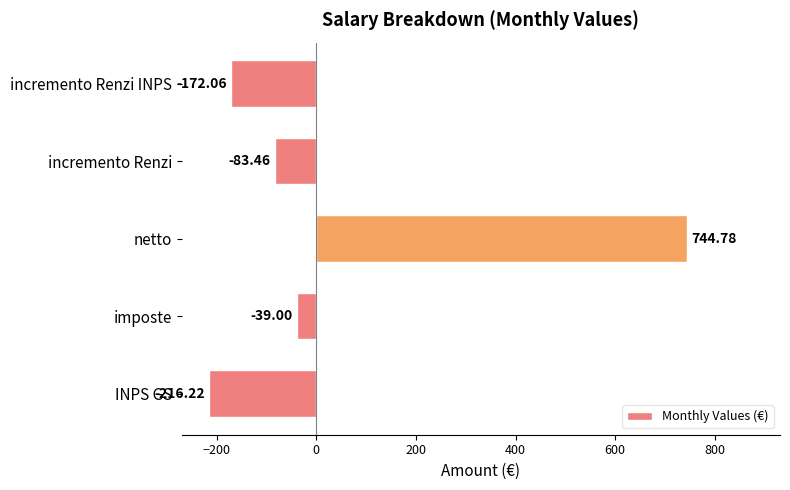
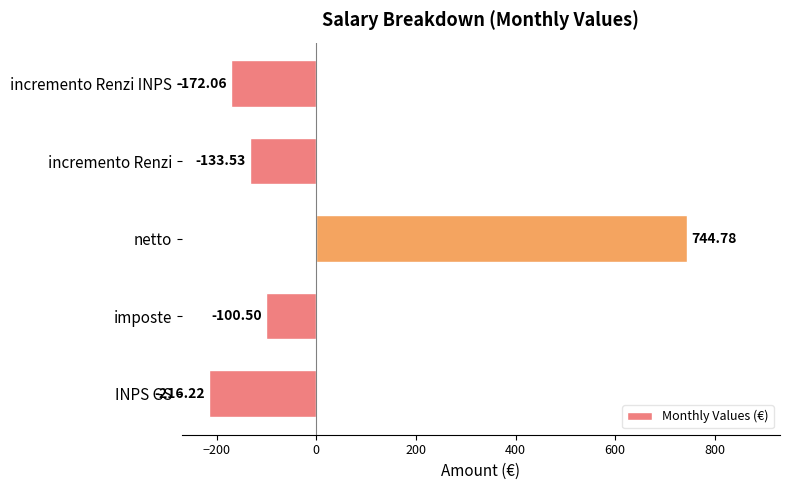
  {
    "incremento Renzi INPS": -172.06,
-   "incremento Renzi": -83.46,
+   "incremento Renzi": -133.53,
    "netto": 744.78,
-   "imposte": -39.00,
+   "imposte": -100.50,
    "INPS GS": -216.22
  }
